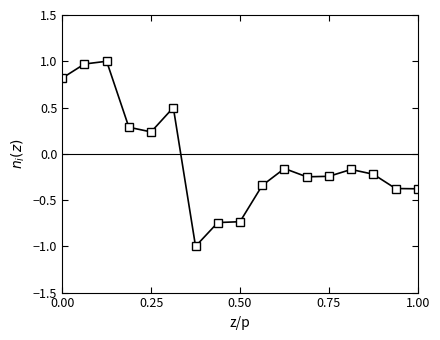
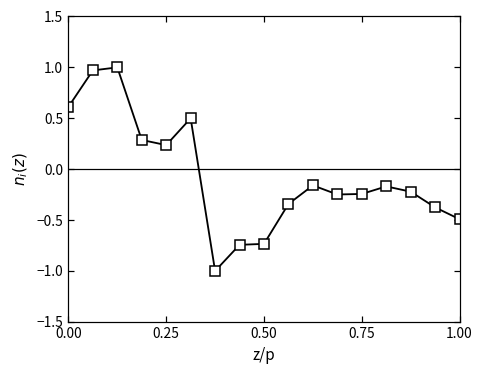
  {
-   "0.00": 0.8,
+   "0.00": 0.6,
    "0.25": 0.2,
    "0.50": -0.7,
    "0.75": -0.2,
-   "1.00": -0.4
+   "1.00": -0.5
  }
